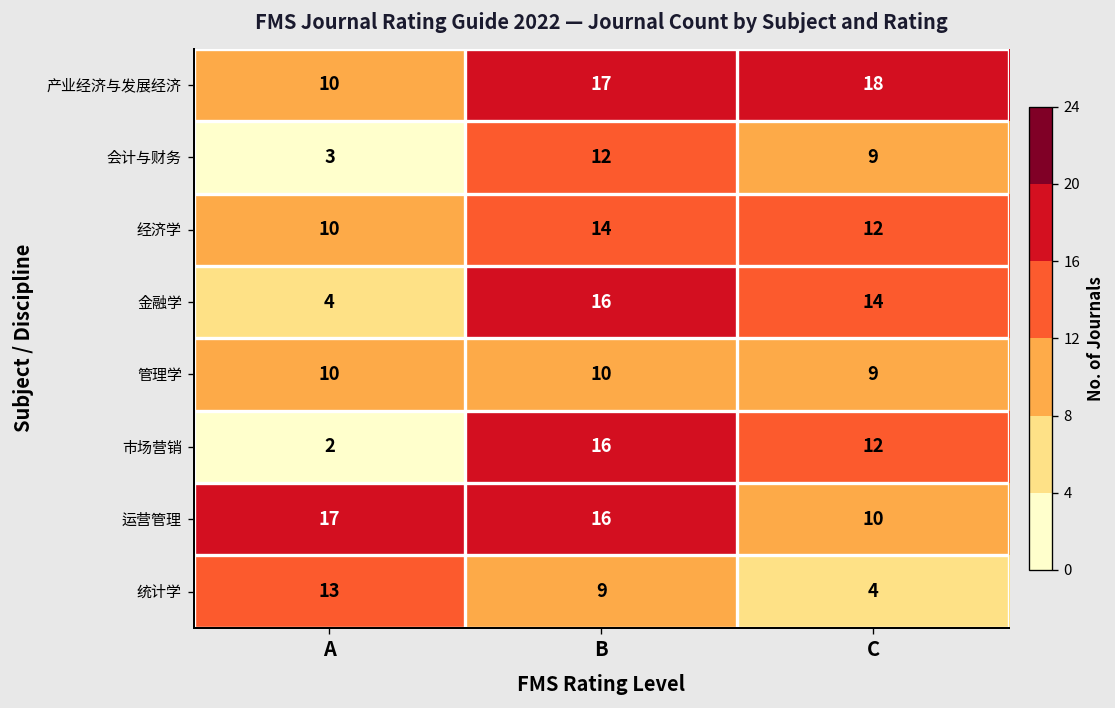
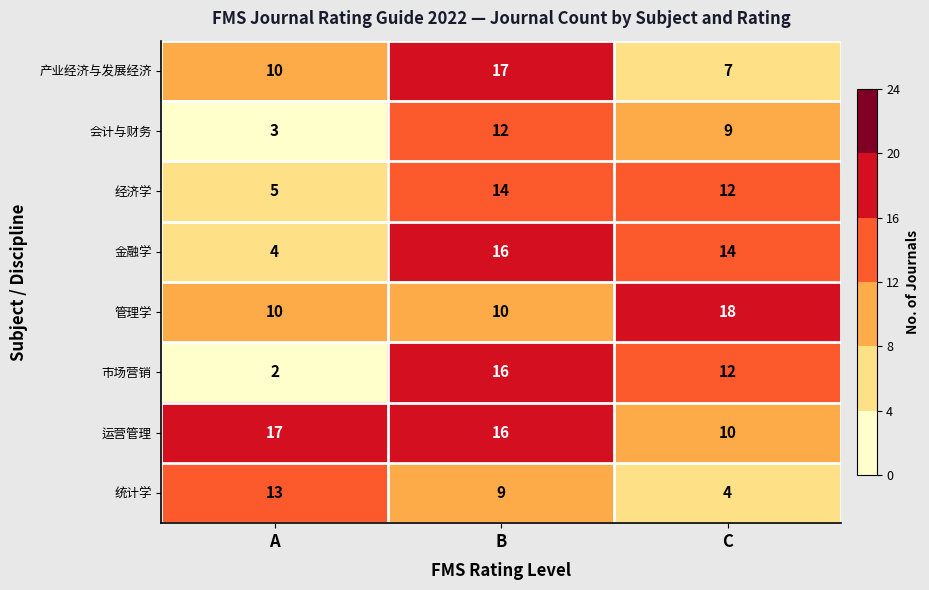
  {
    "产业经济与发展经济": {
      "A": 10,
      "B": 17,
-     "C": 18
+     "C": 7
    },
    "会计与财务": {
      "A": 3,
      "B": 12,
      "C": 9
    },
    "经济学": {
-     "A": 10,
+     "A": 5,
      "B": 14,
      "C": 12
    },
    "金融学": {
      "A": 4,
      "B": 16,
      "C": 14
    },
    "管理学": {
      "A": 10,
      "B": 10,
-     "C": 9
+     "C": 18
    },
    "市场营销": {
      "A": 2,
      "B": 16,
      "C": 12
    },
    "运营管理": {
      "A": 17,
      "B": 16,
      "C": 10
    },
    "统计学": {
      "A": 13,
      "B": 9,
      "C": 4
    }
  }
